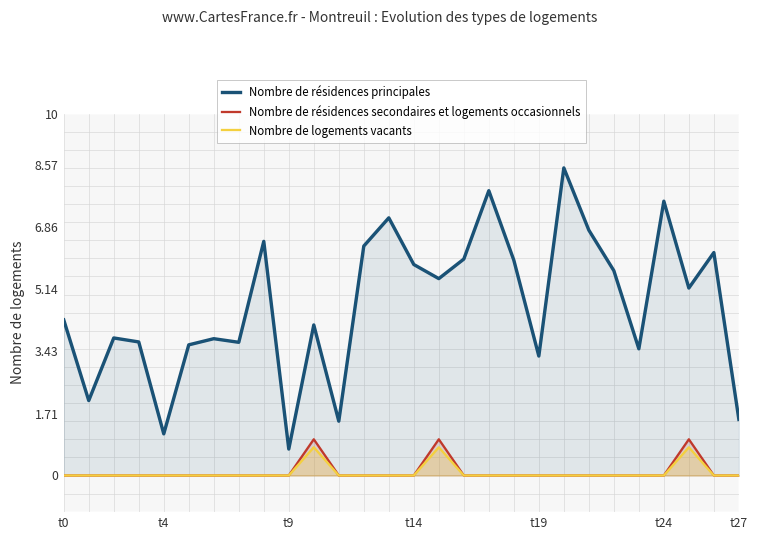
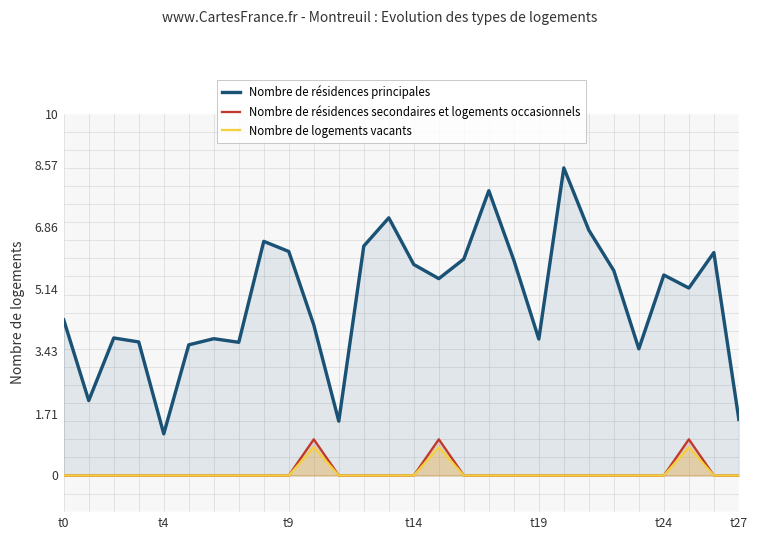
  {
    "Nombre de résidences principales": {
      "t0": 4.3,
      "t4": 1.2,
-     "t9": 0.7,
+     "t9": 6.2,
      "t14": 5.8,
-     "t19": 3.3,
-     "t24": 7.6,
+     "t19": 3.8,
+     "t24": 5.5,
      "t27": 1.6
    }
  }
